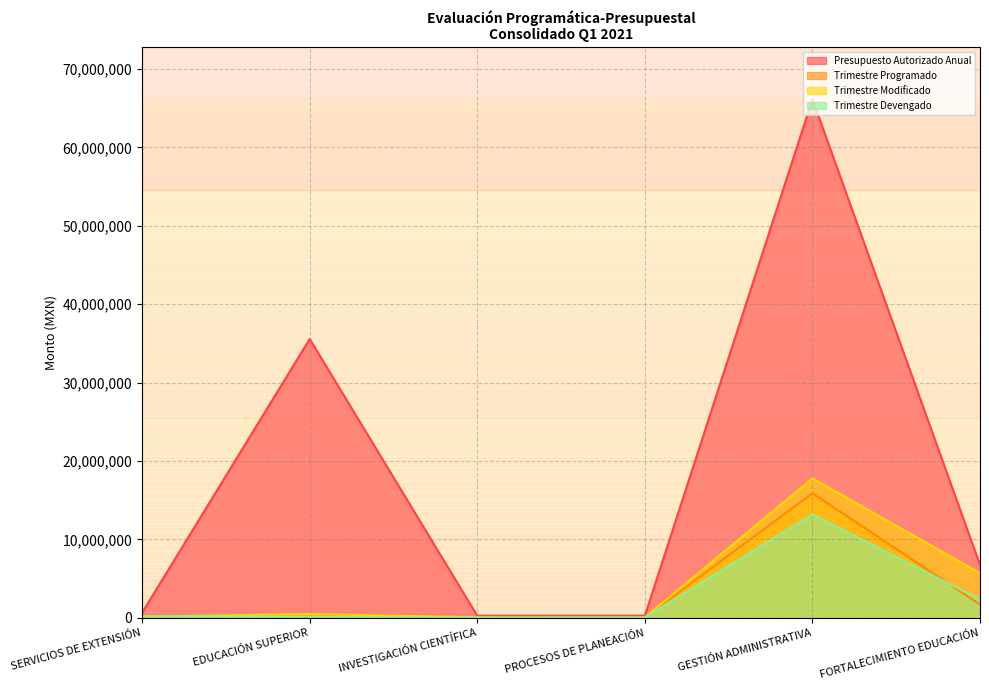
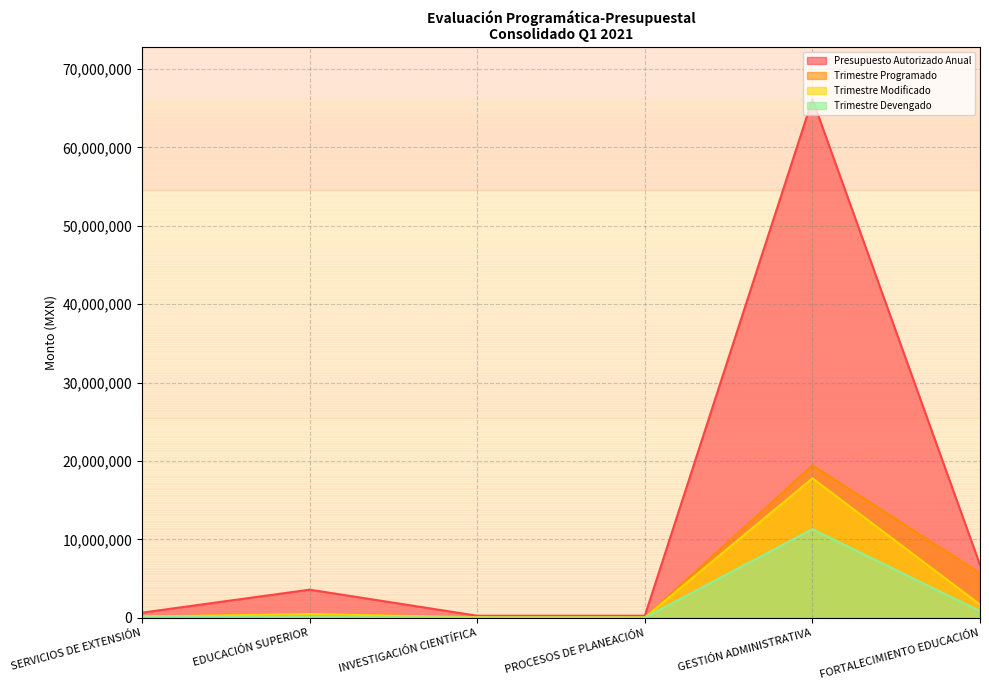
  {
    "Presupuesto Autorizado Anual": {
      "SERVICIOS DE EXTENSIÓN": "1,000,000",
-     "EDUCACIÓN SUPERIOR": "36,000,000",
+     "EDUCACIÓN SUPERIOR": "4,000,000",
      "FORTALECIMIENTO EDUCACIÓN": "7,000,000"
    },
    "Trimestre Programado": {
-     "GESTIÓN ADMINISTRATIVA": "16,000,000",
-     "FORTALECIMIENTO EDUCACIÓN": "2,000,000"
+     "GESTIÓN ADMINISTRATIVA": "19,000,000",
+     "FORTALECIMIENTO EDUCACIÓN": "6,000,000"
    },
    "Trimestre Modificado": {
      "GESTIÓN ADMINISTRATIVA": "18,000,000",
-     "FORTALECIMIENTO EDUCACIÓN": "6,000,000"
+     "FORTALECIMIENTO EDUCACIÓN": "2,000,000"
    },
    "Trimestre Devengado": {
      "EDUCACIÓN SUPERIOR": "0",
-     "GESTIÓN ADMINISTRATIVA": "13,000,000",
-     "FORTALECIMIENTO EDUCACIÓN": "2,000,000"
+     "GESTIÓN ADMINISTRATIVA": "11,000,000",
+     "FORTALECIMIENTO EDUCACIÓN": "1,000,000"
    }
  }
